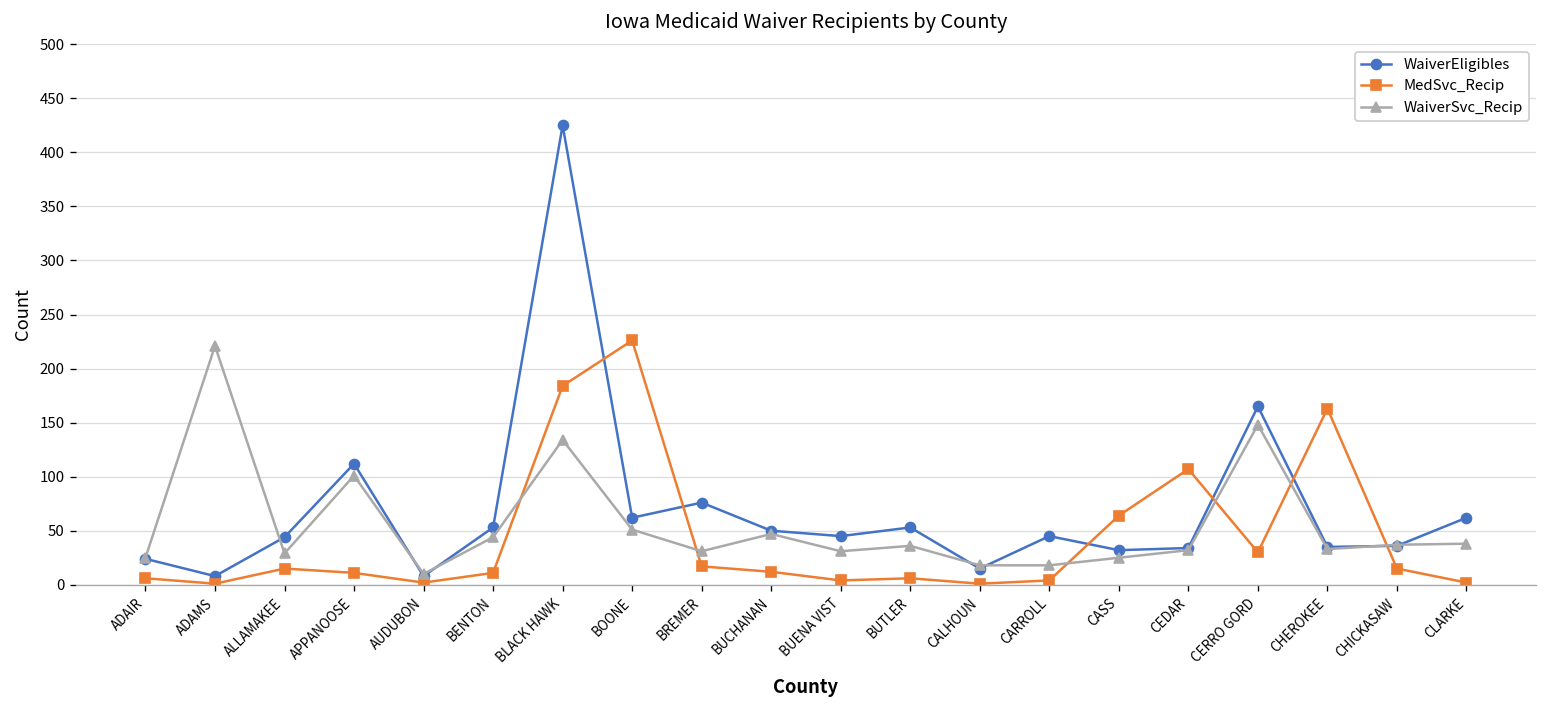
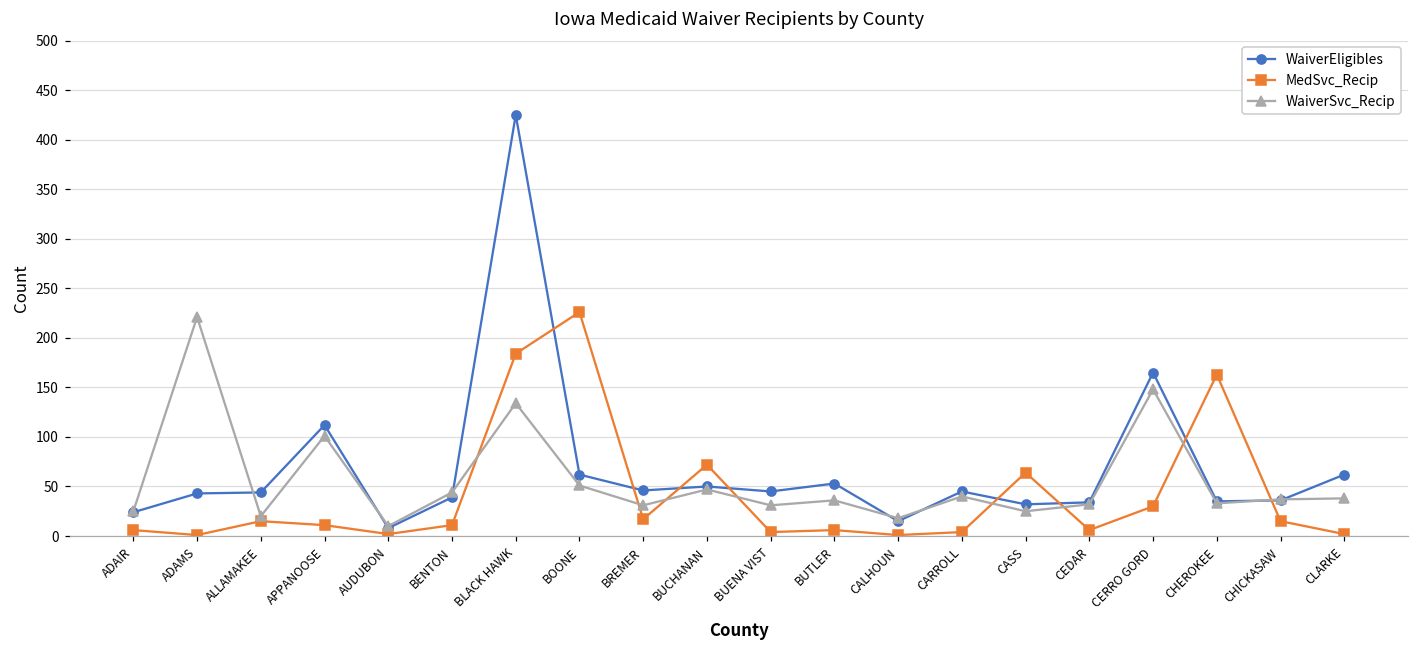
  {
    "WaiverEligibles": {
-     "ADAMS": 10,
+     "ADAMS": 40,
      "ALLAMAKEE": 40,
      "APPANOOSE": 110,
-     "BENTON": 50,
+     "BENTON": 40,
      "BLACK HAWK": 430,
      "BOONE": 60,
-     "BREMER": 80,
+     "BREMER": 50,
      "BUCHANAN": 50,
      "BUENA VIST": 50,
      "BUTLER": 50,
      "CALHOUN": 20,
      "CARROLL": 50,
      "CASS": 30,
      "CERRO GORD": 170,
      "CLARKE": 60
    },
    "MedSvc_Recip": {
      "ADAIR": 10,
      "ADAMS": 0,
      "ALLAMAKEE": 20,
      "APPANOOSE": 10,
      "AUDUBON": 0,
      "BENTON": 10,
      "BLACK HAWK": 180,
      "BOONE": 230,
      "BREMER": 20,
-     "BUCHANAN": 10,
+     "BUCHANAN": 70,
      "BUENA VIST": 0,
      "BUTLER": 10,
      "CALHOUN": 0,
      "CARROLL": 0,
      "CASS": 60,
-     "CEDAR": 110,
+     "CEDAR": 10,
      "CERRO GORD": 30,
      "CHEROKEE": 160,
      "CHICKASAW": 20,
      "CLARKE": 0
    },
    "WaiverSvc_Recip": {
      "ADAMS": 220,
-     "ALLAMAKEE": 30,
+     "ALLAMAKEE": 20,
      "APPANOOSE": 100,
      "BENTON": 40,
      "BLACK HAWK": 130,
      "BOONE": 50,
      "BREMER": 30,
      "BUCHANAN": 50,
      "BUENA VIST": 30,
      "BUTLER": 40,
      "CALHOUN": 20,
-     "CARROLL": 20,
+     "CARROLL": 40,
      "CASS": 30,
      "CERRO GORD": 150,
      "CLARKE": 40
    }
  }
